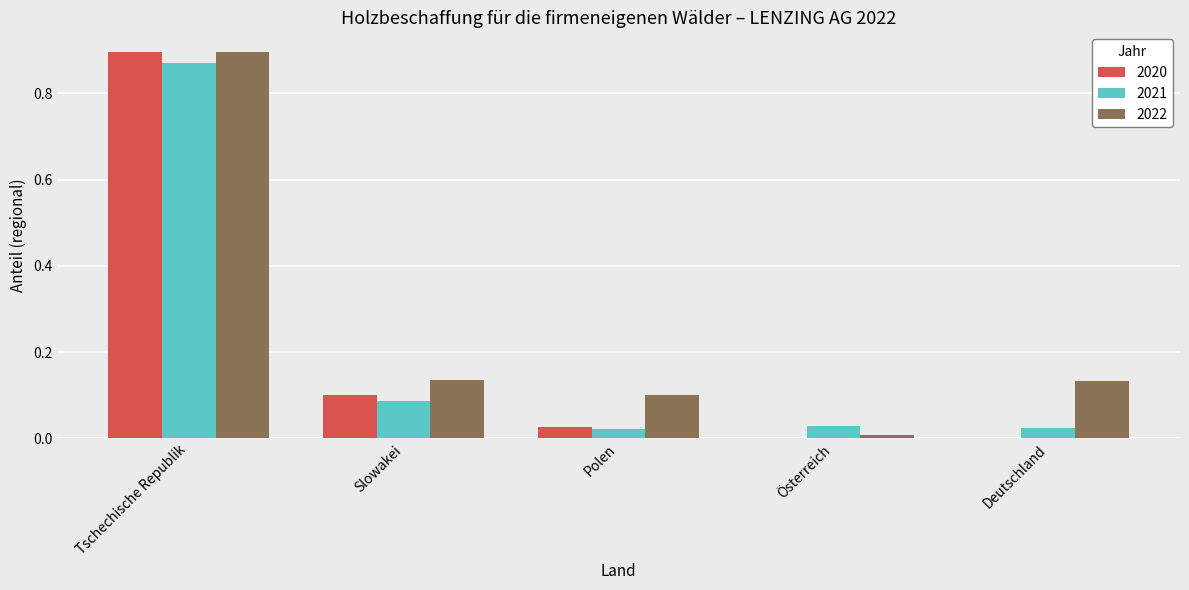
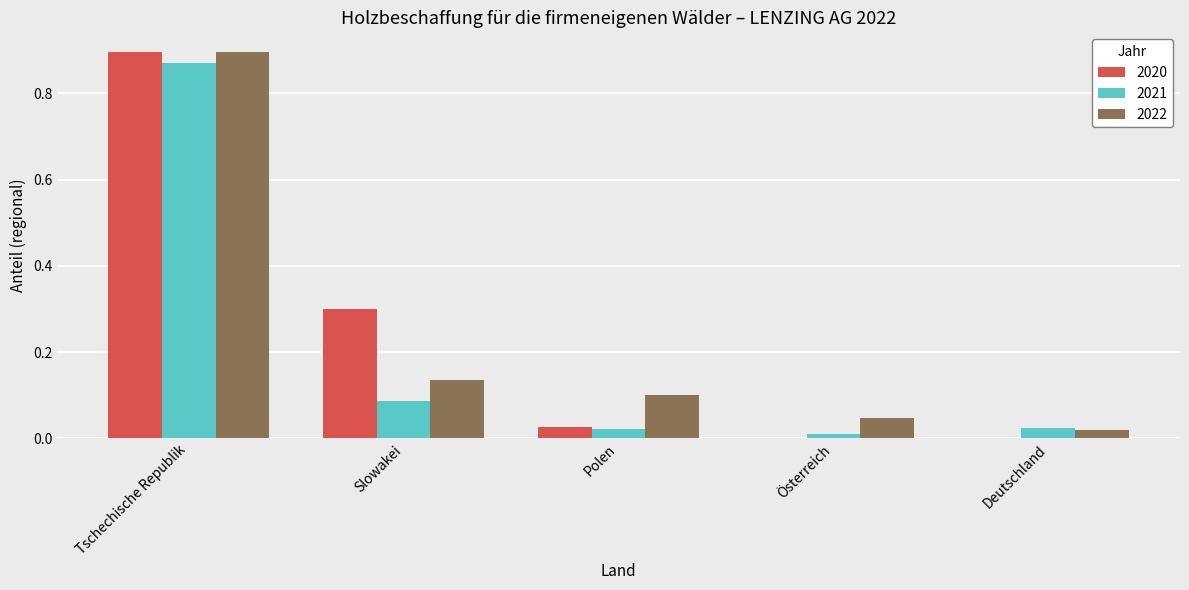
  {
    "2020": {
      "Tschechische Republik": 0.9,
-     "Slowakei": 0.1,
+     "Slowakei": 0.3,
      "Polen": 0.03,
      "Österreich": 0.0,
      "Deutschland": 0.0
    },
    "2021": {
      "Tschechische Republik": 0.87,
      "Slowakei": 0.09,
      "Polen": 0.02,
-     "Österreich": 0.03,
+     "Österreich": 0.01,
      "Deutschland": 0.02
    },
    "2022": {
      "Tschechische Republik": 0.90,
      "Slowakei": 0.14,
      "Polen": 0.10,
-     "Österreich": 0.01,
-     "Deutschland": 0.13
+     "Österreich": 0.05,
+     "Deutschland": 0.02
    }
  }
